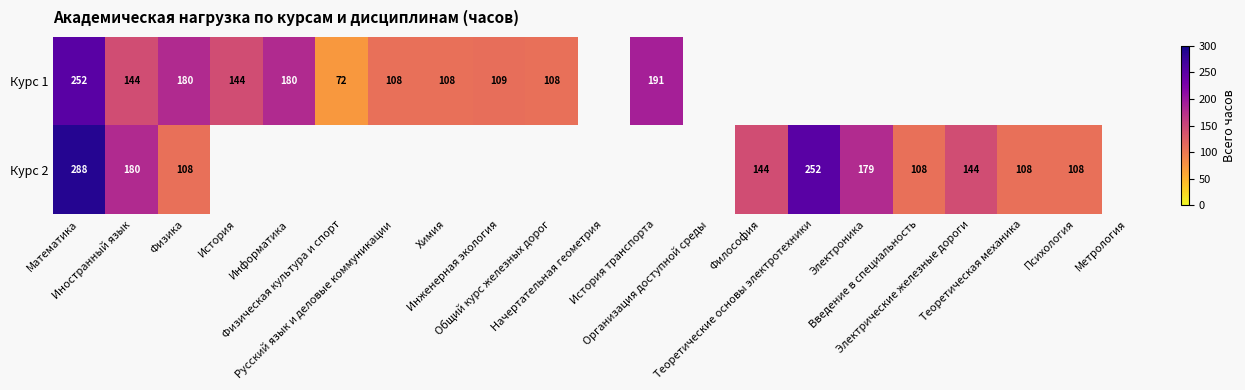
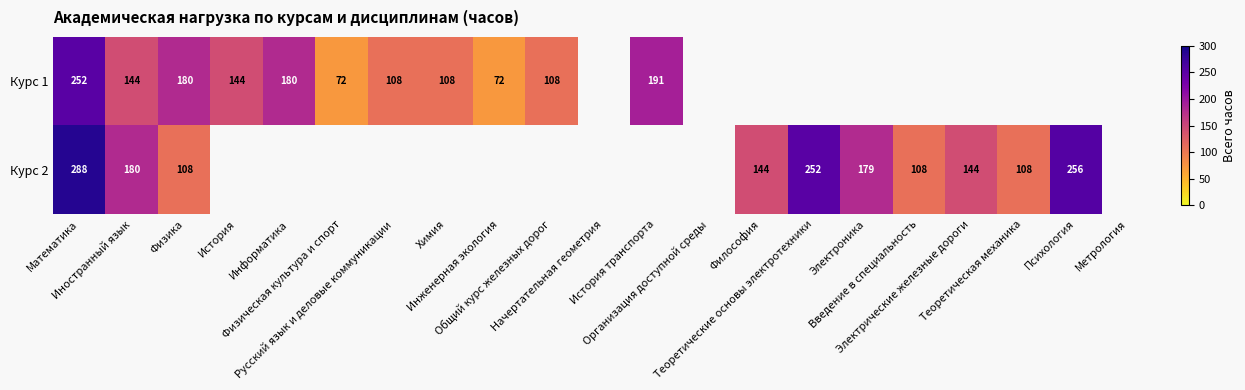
  {
    "Курс 1": {
      "Математика": 252,
      "Иностранный язык": 144,
      "Физика": 180,
      "История": 144,
      "Информатика": 180,
      "Физическая культура и спорт": 72,
      "Русский язык и деловые коммуникации": 108,
      "Химия": 108,
-     "Инженерная экология": 109,
+     "Инженерная экология": 72,
      "Общий курс железных дорог": 108,
      "История транспорта": 191
    },
    "Курс 2": {
      "Математика": 288,
      "Иностранный язык": 180,
      "Физика": 108,
      "Философия": 144,
      "Теоретические основы электротехники": 252,
      "Электроника": 179,
      "Введение в специальность": 108,
      "Электрические железные дороги": 144,
      "Теоретическая механика": 108,
-     "Психология": 108
+     "Психология": 256
    }
  }
